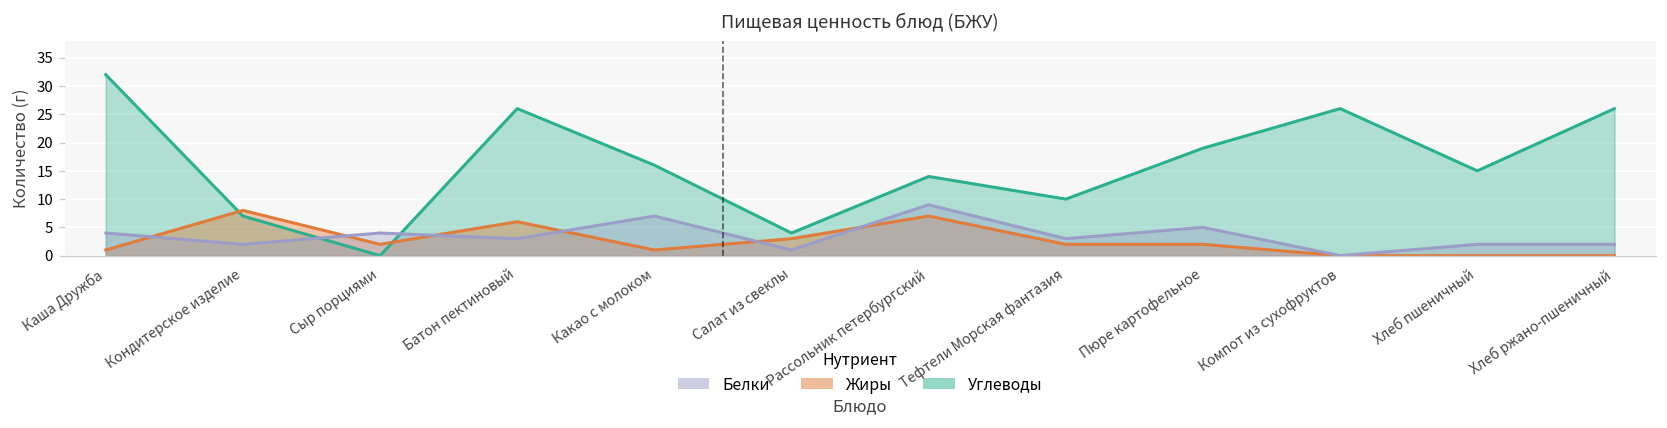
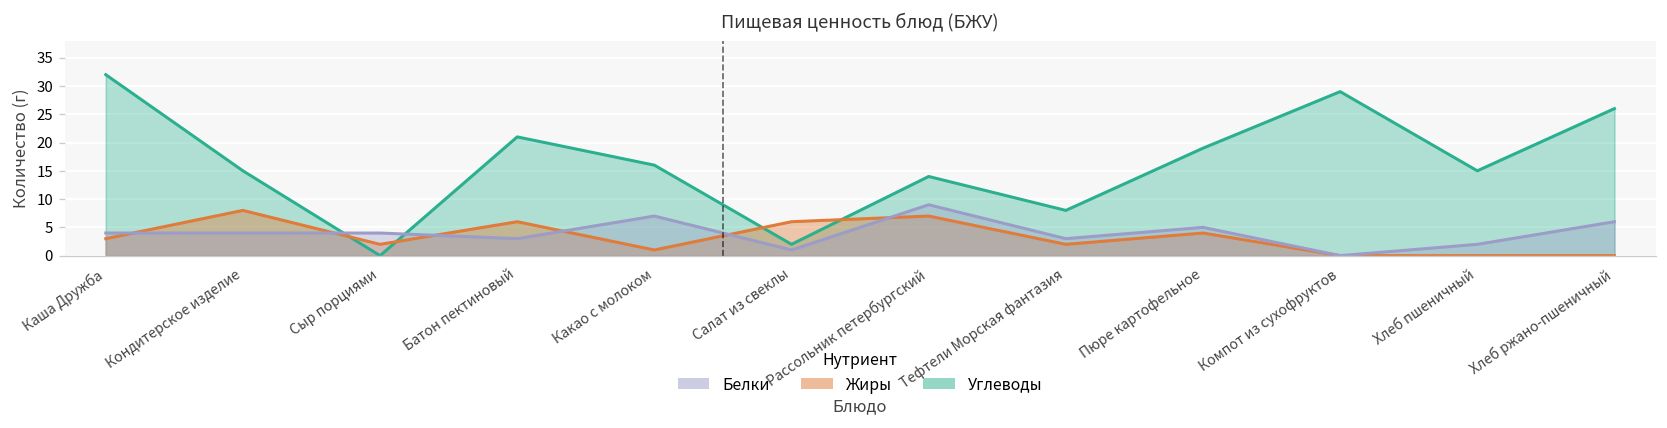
  {
    "Углеводы": {
      "Каша Дружба": 32,
-     "Кондитерское изделие": 7,
+     "Кондитерское изделие": 15,
      "Сыр порциями": 0,
-     "Батон пектиновый": 26,
+     "Батон пектиновый": 21,
      "Какао с молоком": 16,
-     "Салат из свеклы": 4,
+     "Салат из свеклы": 2,
      "Рассольник петербургский": 14,
-     "Тефтели Морская фантазия": 10,
+     "Тефтели Морская фантазия": 8,
      "Пюре картофельное": 19,
-     "Компот из сухофруктов": 26,
+     "Компот из сухофруктов": 29,
      "Хлеб пшеничный": 15,
      "Хлеб ржано-пшеничный": 26
    },
    "Жиры": {
-     "Каша Дружба": 1,
+     "Каша Дружба": 3,
      "Кондитерское изделие": 8,
      "Сыр порциями": 2,
      "Батон пектиновый": 6,
      "Какао с молоком": 1,
-     "Салат из свеклы": 3,
+     "Салат из свеклы": 6,
      "Рассольник петербургский": 7,
      "Тефтели Морская фантазия": 2,
-     "Пюре картофельное": 2,
+     "Пюре картофельное": 4,
      "Хлеб пшеничный": 0,
      "Хлеб ржано-пшеничный": 0
    },
    "Белки": {
      "Каша Дружба": 4,
-     "Кондитерское изделие": 2,
+     "Кондитерское изделие": 4,
      "Сыр порциями": 4,
      "Батон пектиновый": 3,
      "Какао с молоком": 7,
      "Салат из свеклы": 1,
      "Рассольник петербургский": 9,
      "Тефтели Морская фантазия": 3,
      "Пюре картофельное": 5,
      "Хлеб пшеничный": 2,
-     "Хлеб ржано-пшеничный": 2
+     "Хлеб ржано-пшеничный": 6
    }
  }
